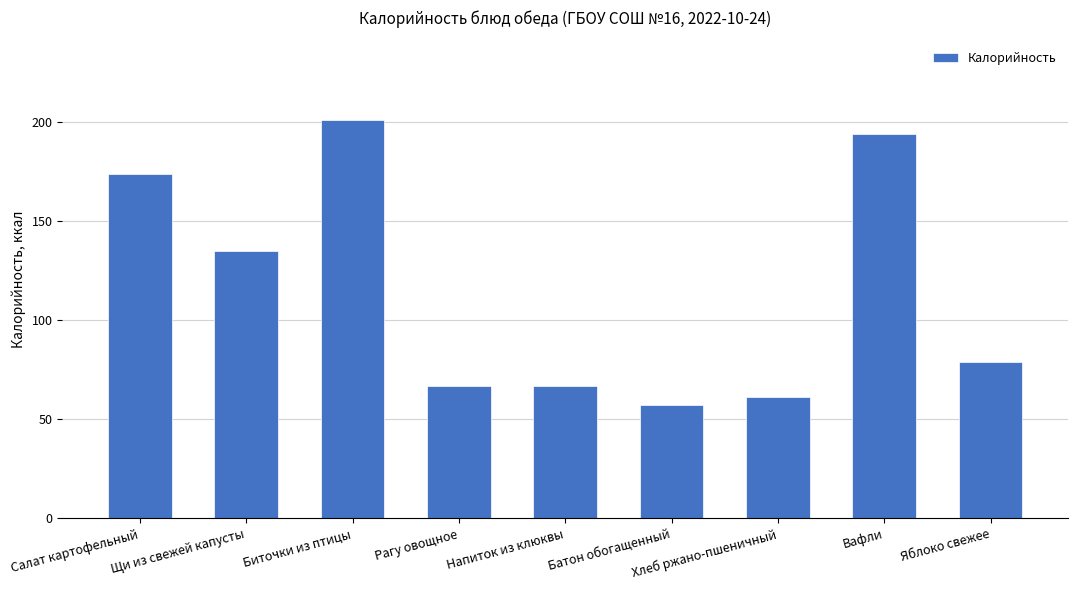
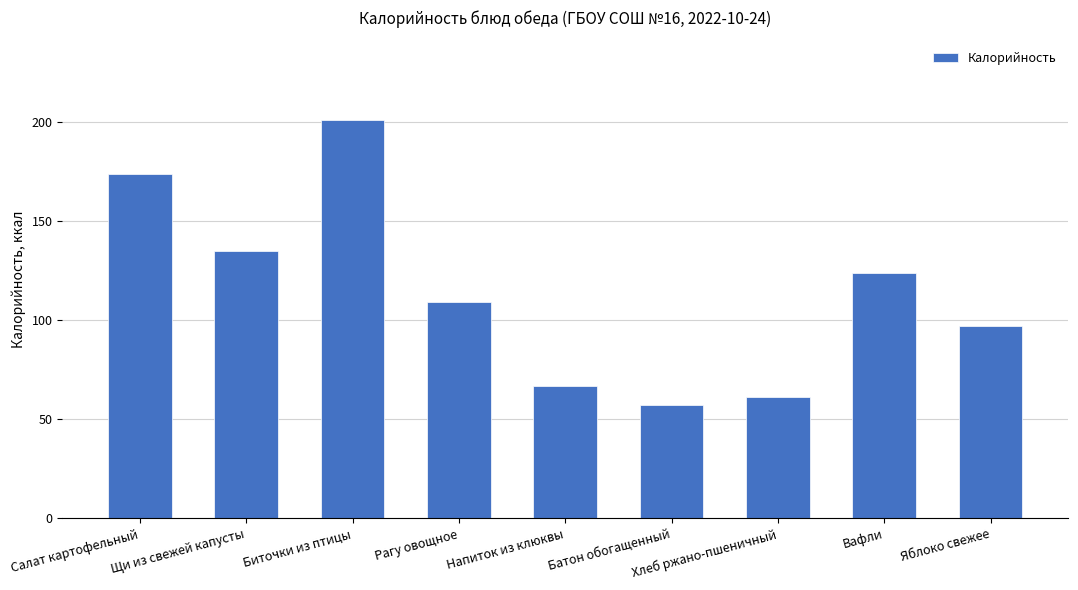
  {
    "Салат картофельный": 174,
    "Щи из свежей капусты": 135,
    "Биточки из птицы": 201,
-   "Рагу овощное": 67,
+   "Рагу овощное": 109,
    "Напиток из клюквы": 67,
    "Батон обогащенный": 57,
    "Хлеб ржано-пшеничный": 61,
-   "Вафли": 194,
-   "Яблоко свежее": 79
+   "Вафли": 124,
+   "Яблоко свежее": 97
  }
